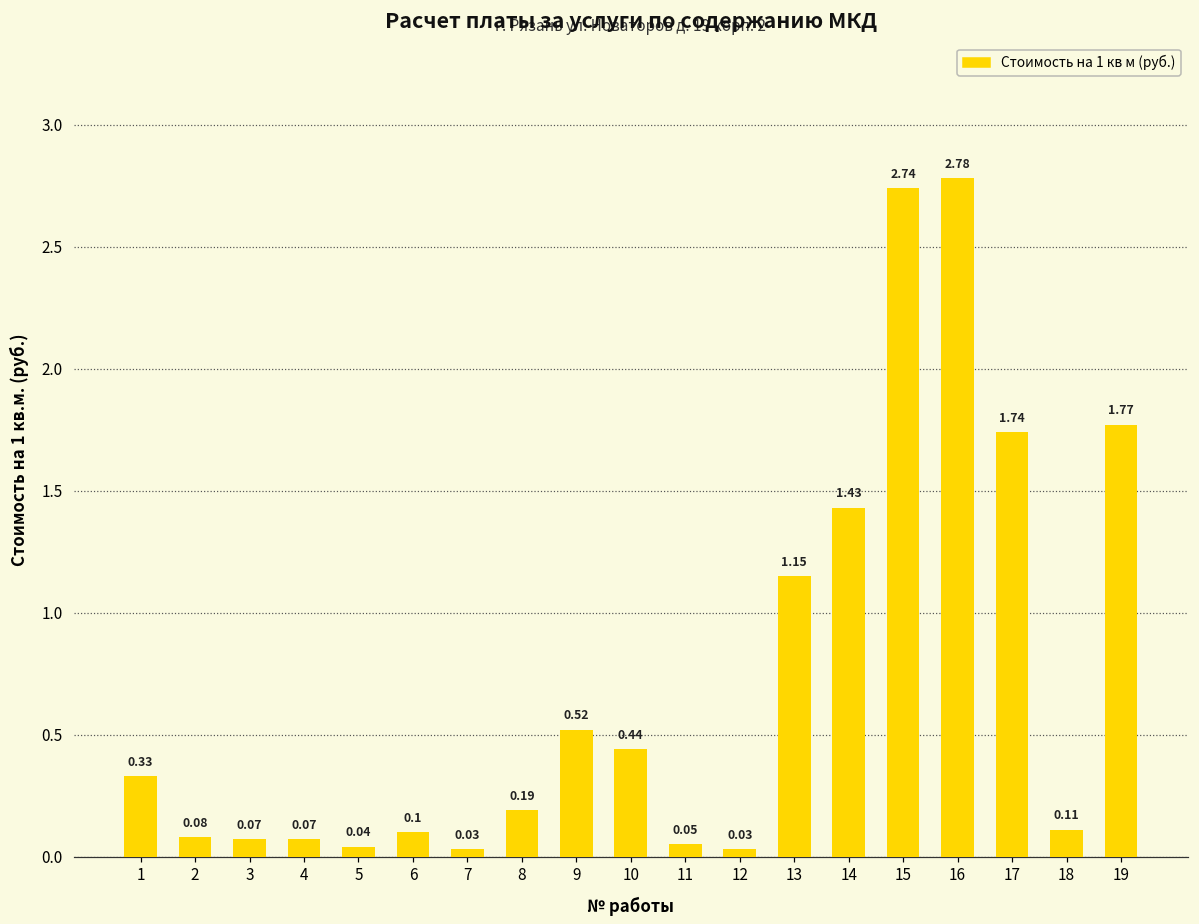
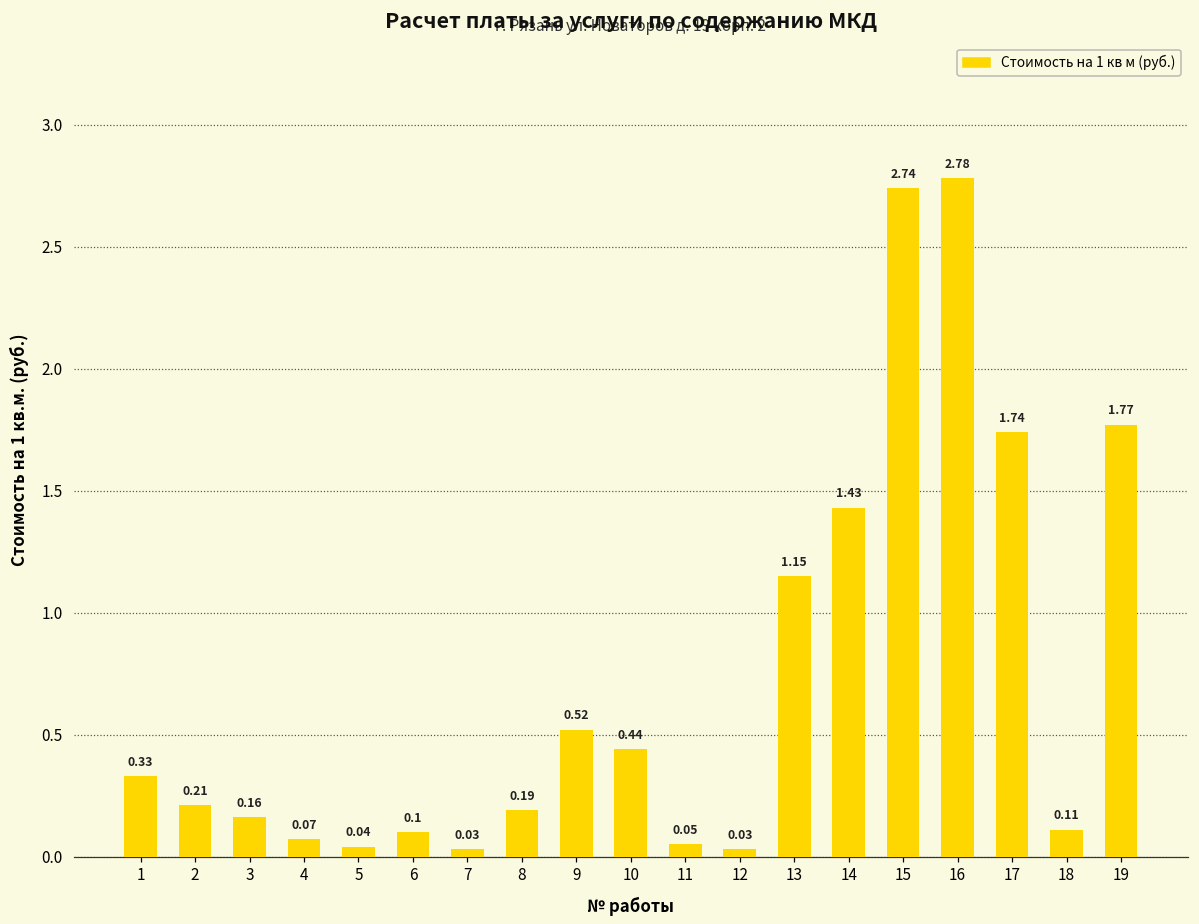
  {
    "1": 0.33,
-   "2": 0.08,
-   "3": 0.07,
+   "2": 0.21,
+   "3": 0.16,
    "4": 0.07,
    "5": 0.04,
    "6": 0.1,
    "7": 0.03,
    "8": 0.19,
    "9": 0.52,
    "10": 0.44,
    "11": 0.05,
    "12": 0.03,
    "13": 1.15,
    "14": 1.43,
    "15": 2.74,
    "16": 2.78,
    "17": 1.74,
    "18": 0.11,
    "19": 1.77
  }
